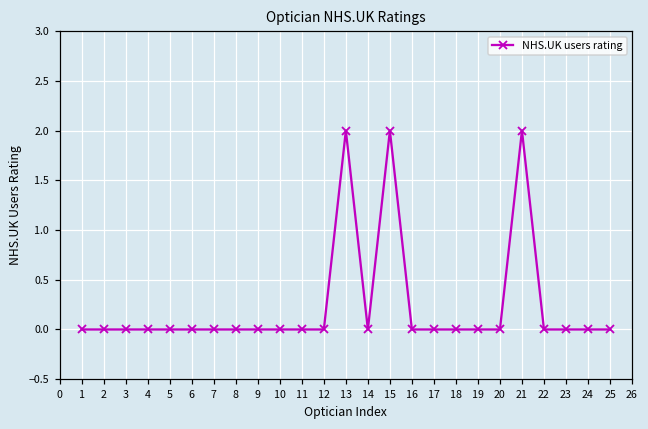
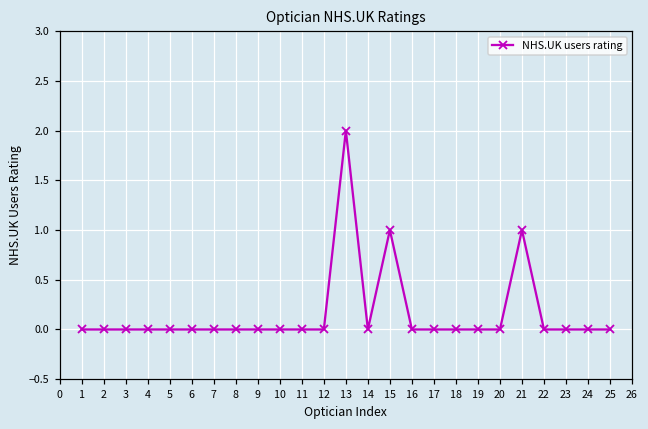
  {
    "1": 0,
    "2": 0,
    "3": 0,
    "4": 0,
    "5": 0,
    "6": 0,
    "7": 0,
    "8": 0,
    "9": 0,
    "10": 0,
    "11": 0,
    "12": 0,
    "13": 2,
    "14": 0,
-   "15": 2,
+   "15": 1,
    "16": 0,
    "17": 0,
    "18": 0,
    "19": 0,
    "20": 0,
-   "21": 2,
+   "21": 1,
    "22": 0,
    "23": 0,
    "24": 0,
    "25": 0
  }
